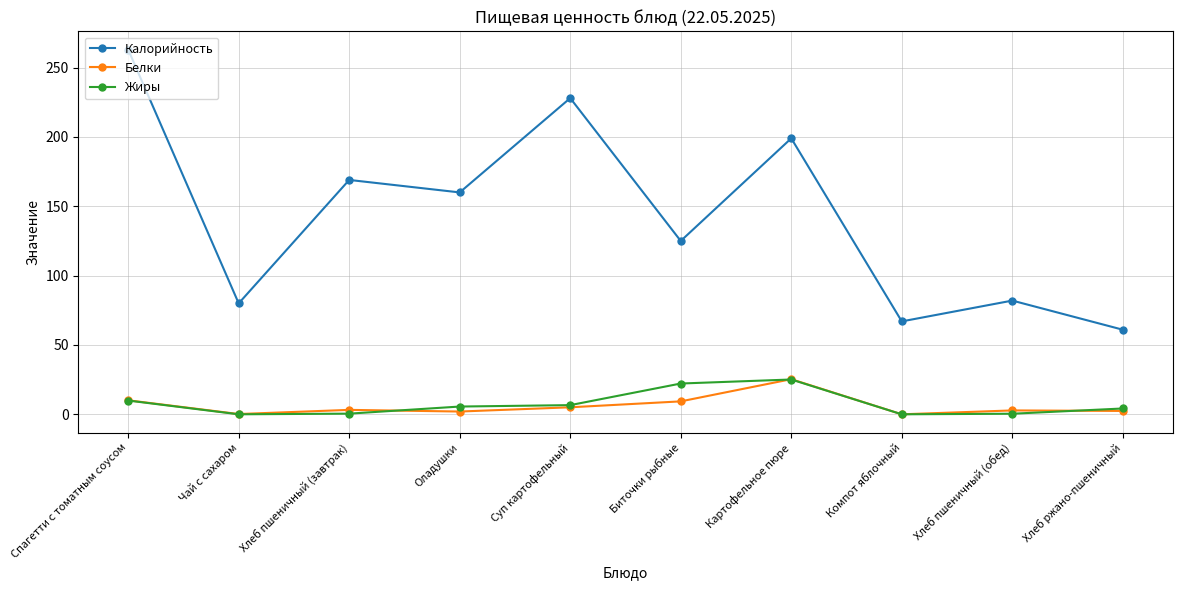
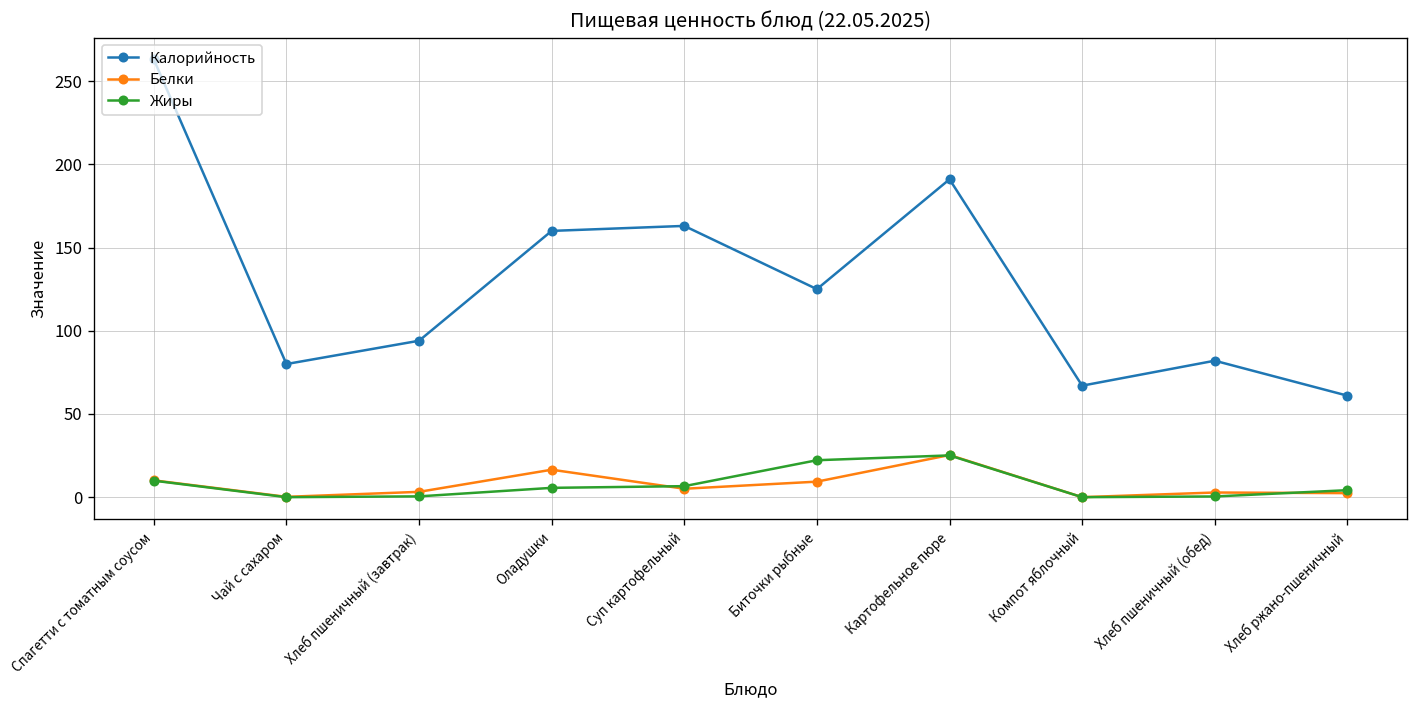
  {
    "Калорийность": {
      "Чай с сахаром": 80,
-     "Хлеб пшеничный (завтрак)": 169,
+     "Хлеб пшеничный (завтрак)": 94,
      "Оладушки": 160,
-     "Суп картофельный": 228,
+     "Суп картофельный": 163,
      "Биточки рыбные": 125,
-     "Картофельное пюре": 199,
+     "Картофельное пюре": 191,
      "Компот яблочный": 67,
      "Хлеб пшеничный (обед)": 82,
      "Хлеб ржано-пшеничный": 61
    },
    "Белки": {
      "Хлеб пшеничный (завтрак)": 3,
-     "Оладушки": 2,
+     "Оладушки": 17,
      "Биточки рыбные": 9,
      "Хлеб пшеничный (обед)": 3
    },
    "Жиры": {
      "Хлеб пшеничный (завтрак)": 0,
      "Оладушки": 6,
      "Биточки рыбные": 22,
      "Хлеб пшеничный (обед)": 0
    }
  }
